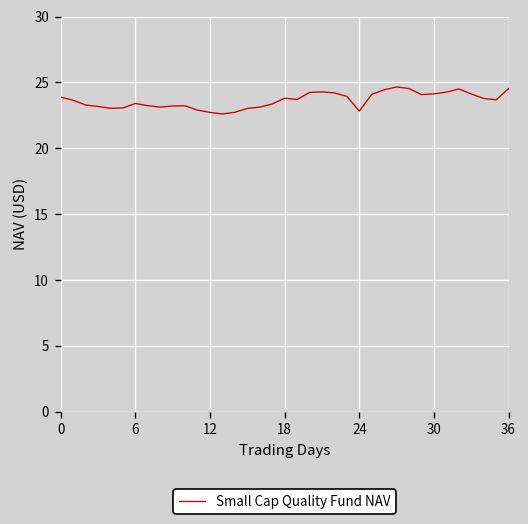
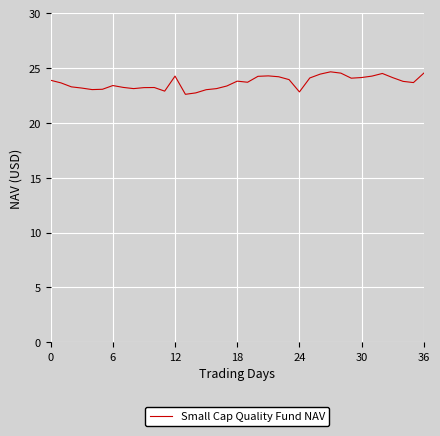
  {
    "0": 23.9,
    "6": 23.4,
-   "12": 22.7,
+   "12": 24.3,
    "18": 23.8,
    "24": 22.8,
    "30": 24.1,
    "36": 24.5
  }
